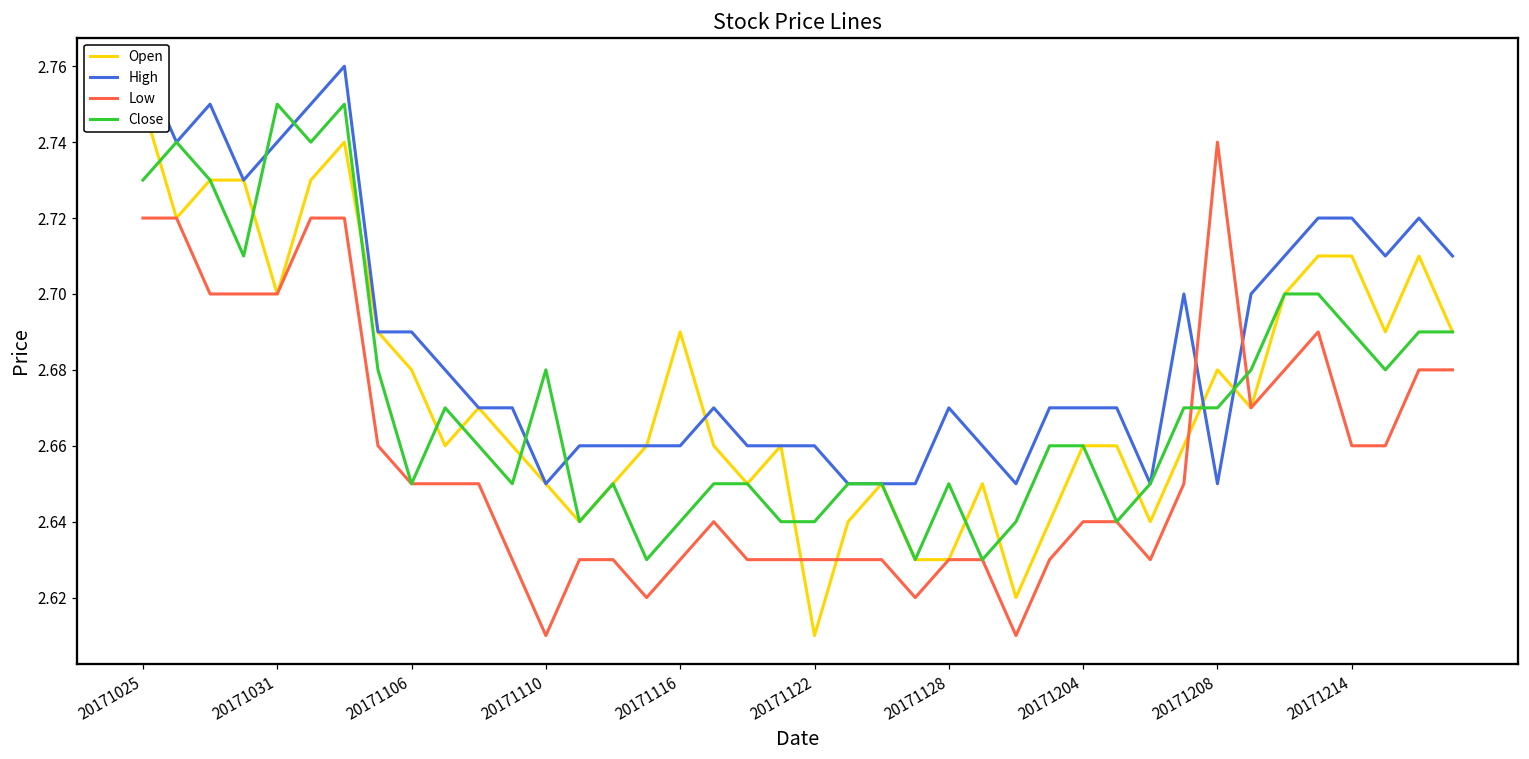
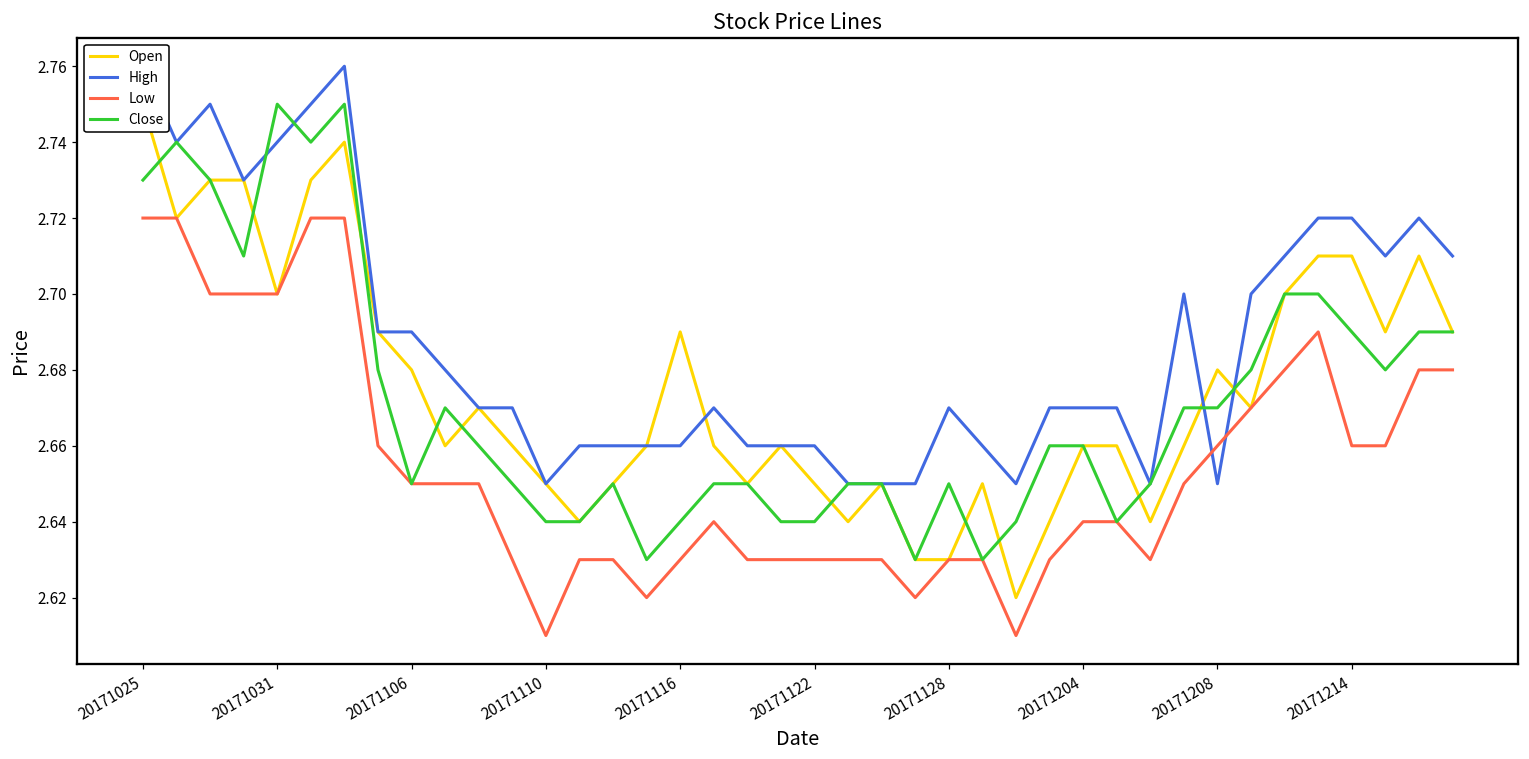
  {
    "Open": {
      "20171106": 2.68,
      "20171116": 2.69,
-     "20171122": 2.61,
+     "20171122": 2.65,
      "20171208": 2.68,
      "20171214": 2.71
    },
    "High": {
      "20171031": 2.74,
      "20171106": 2.69,
      "20171116": 2.66,
      "20171122": 2.66,
      "20171128": 2.67,
      "20171204": 2.67,
      "20171208": 2.65,
      "20171214": 2.72
    },
    "Low": {
      "20171025": 2.72,
      "20171110": 2.61,
      "20171116": 2.63,
      "20171122": 2.63,
      "20171204": 2.64,
-     "20171208": 2.74,
+     "20171208": 2.66,
      "20171214": 2.66
    },
    "Close": {
      "20171025": 2.73,
      "20171031": 2.75,
-     "20171110": 2.68,
+     "20171110": 2.64,
      "20171116": 2.64,
      "20171122": 2.64,
      "20171128": 2.65,
      "20171208": 2.67,
      "20171214": 2.69
    }
  }
